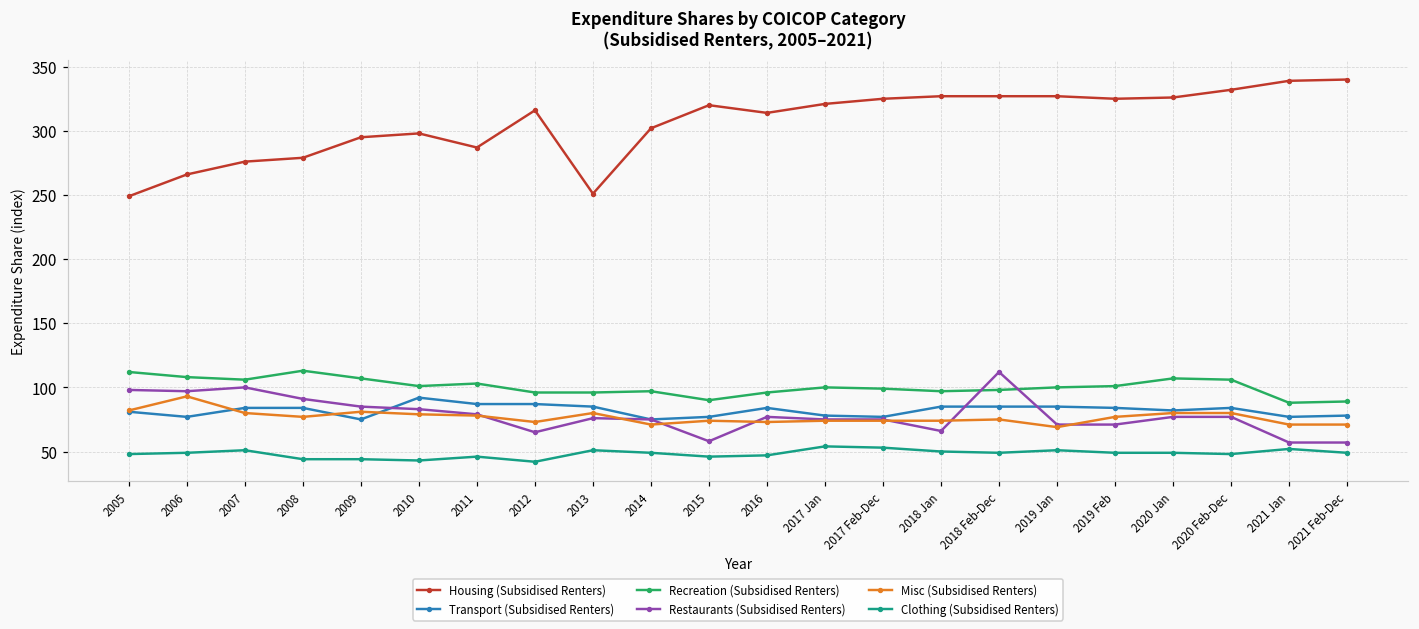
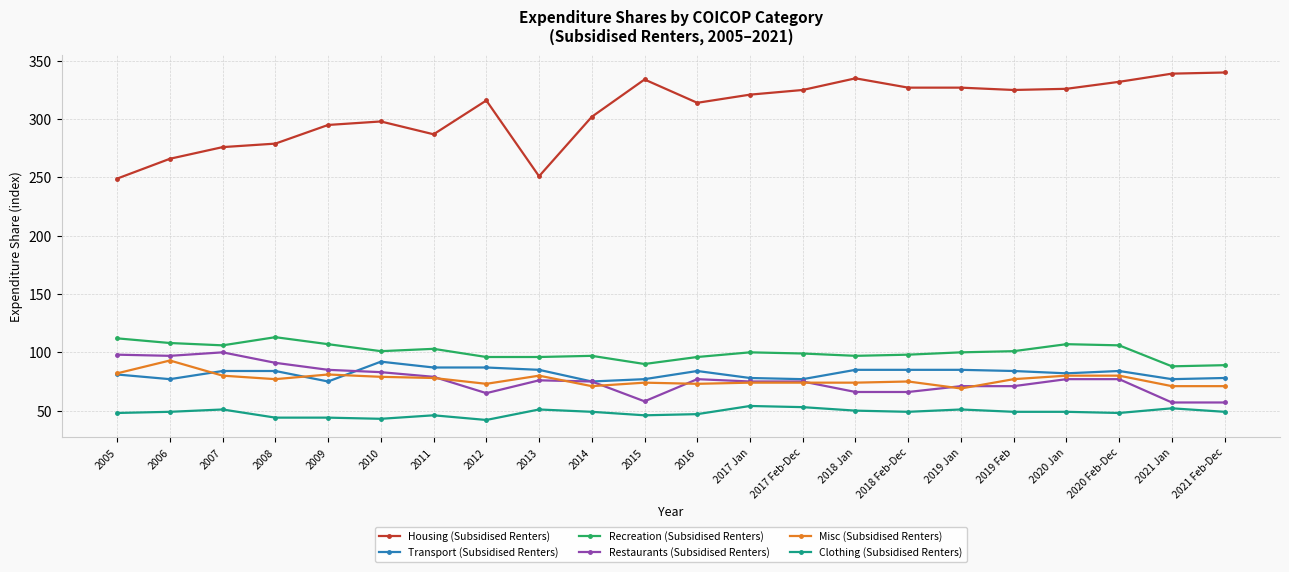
  {
    "Housing (Subsidised Renters)": {
      "2005": 249,
      "2006": 266,
      "2007": 276,
      "2008": 279,
      "2009": 295,
      "2010": 298,
      "2011": 287,
      "2012": 316,
      "2013": 251,
      "2014": 302,
-     "2015": 320,
+     "2015": 334,
      "2016": 314,
      "2017 Jan": 321,
      "2017 Feb-Dec": 325,
-     "2018 Jan": 327,
+     "2018 Jan": 335,
      "2018 Feb-Dec": 327,
      "2019 Jan": 327,
      "2019 Feb": 325,
      "2020 Jan": 326,
      "2020 Feb-Dec": 332,
      "2021 Jan": 339,
      "2021 Feb-Dec": 340
    },
    "Transport (Subsidised Renters)": {
      "2006": 77,
      "2007": 84,
      "2008": 84,
      "2009": 75,
      "2010": 92,
      "2011": 87,
      "2012": 87,
      "2013": 85,
      "2015": 77,
      "2016": 84,
      "2017 Jan": 78,
      "2018 Jan": 85,
      "2018 Feb-Dec": 85,
      "2019 Jan": 85,
      "2019 Feb": 84,
      "2020 Feb-Dec": 84,
      "2021 Jan": 77,
      "2021 Feb-Dec": 78
    },
    "Restaurants (Subsidised Renters)": {
      "2005": 98,
      "2006": 97,
      "2007": 100,
      "2008": 91,
      "2009": 85,
      "2010": 83,
      "2012": 65,
      "2013": 76,
      "2015": 58,
      "2016": 77,
      "2018 Jan": 66,
-     "2018 Feb-Dec": 112,
+     "2018 Feb-Dec": 66,
      "2019 Feb": 71,
      "2020 Jan": 77,
      "2020 Feb-Dec": 77,
      "2021 Jan": 57,
      "2021 Feb-Dec": 57
    },
    "Misc (Subsidised Renters)": {
      "2006": 93,
      "2007": 80,
      "2008": 77,
      "2009": 81,
      "2010": 79,
      "2012": 73,
      "2013": 80,
      "2014": 71,
      "2015": 74,
      "2016": 73,
      "2018 Jan": 74,
      "2018 Feb-Dec": 75,
      "2019 Feb": 77,
      "2020 Feb-Dec": 80,
      "2021 Jan": 71,
      "2021 Feb-Dec": 71
    }
  }
